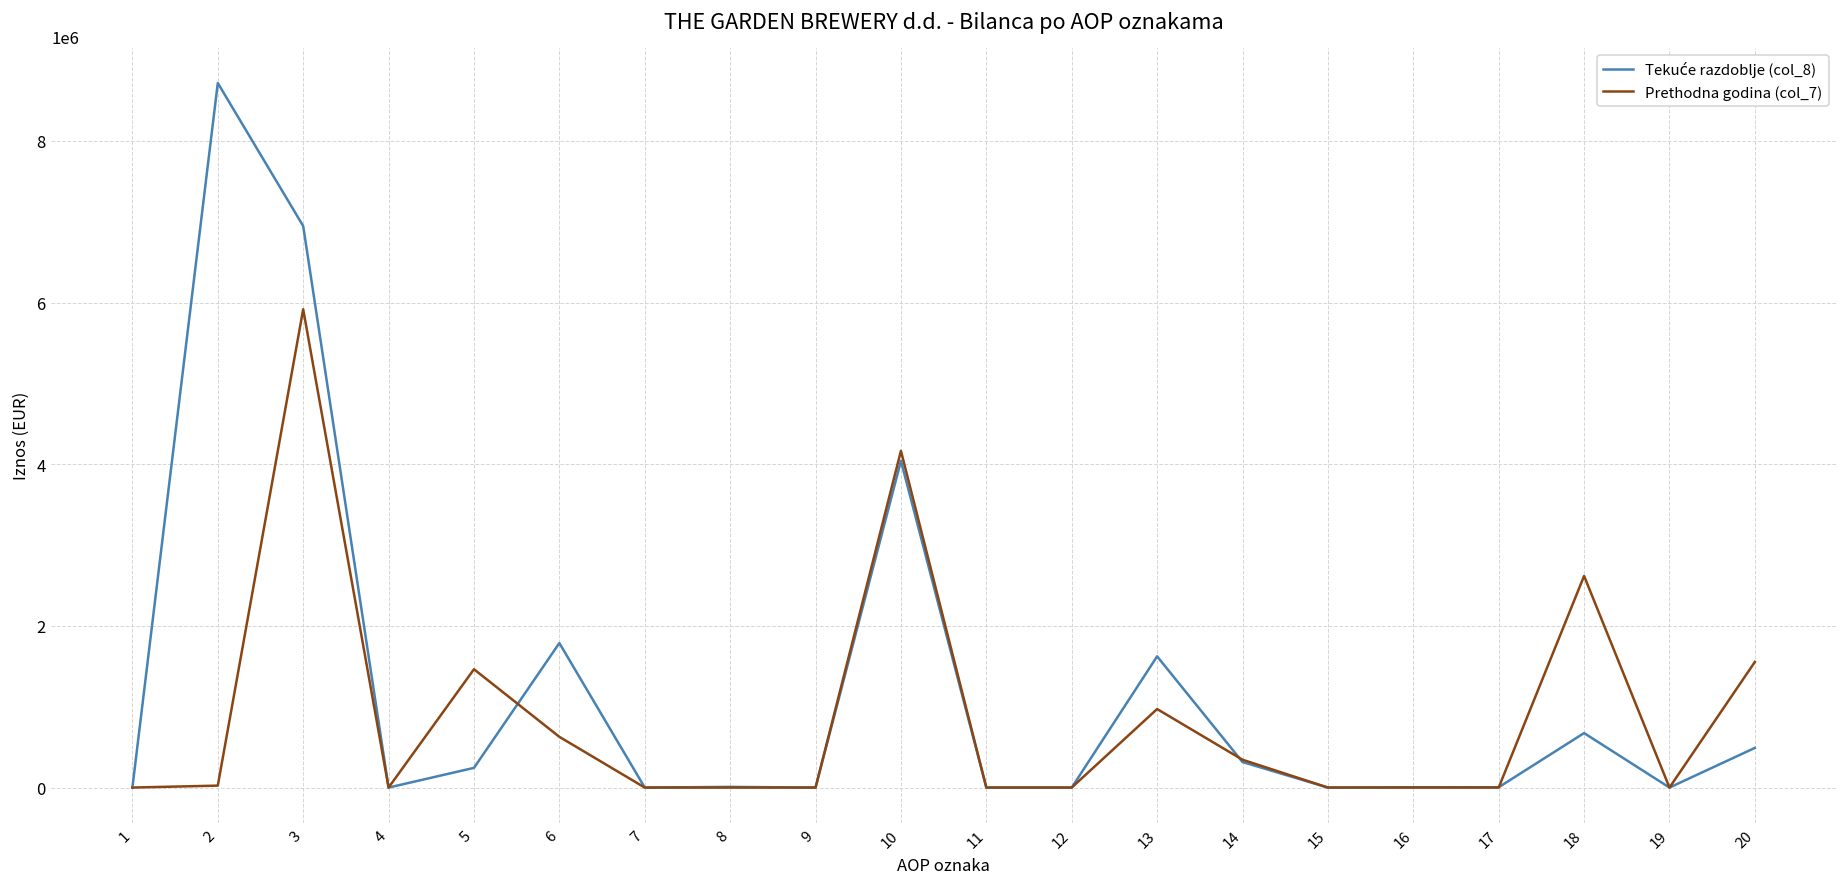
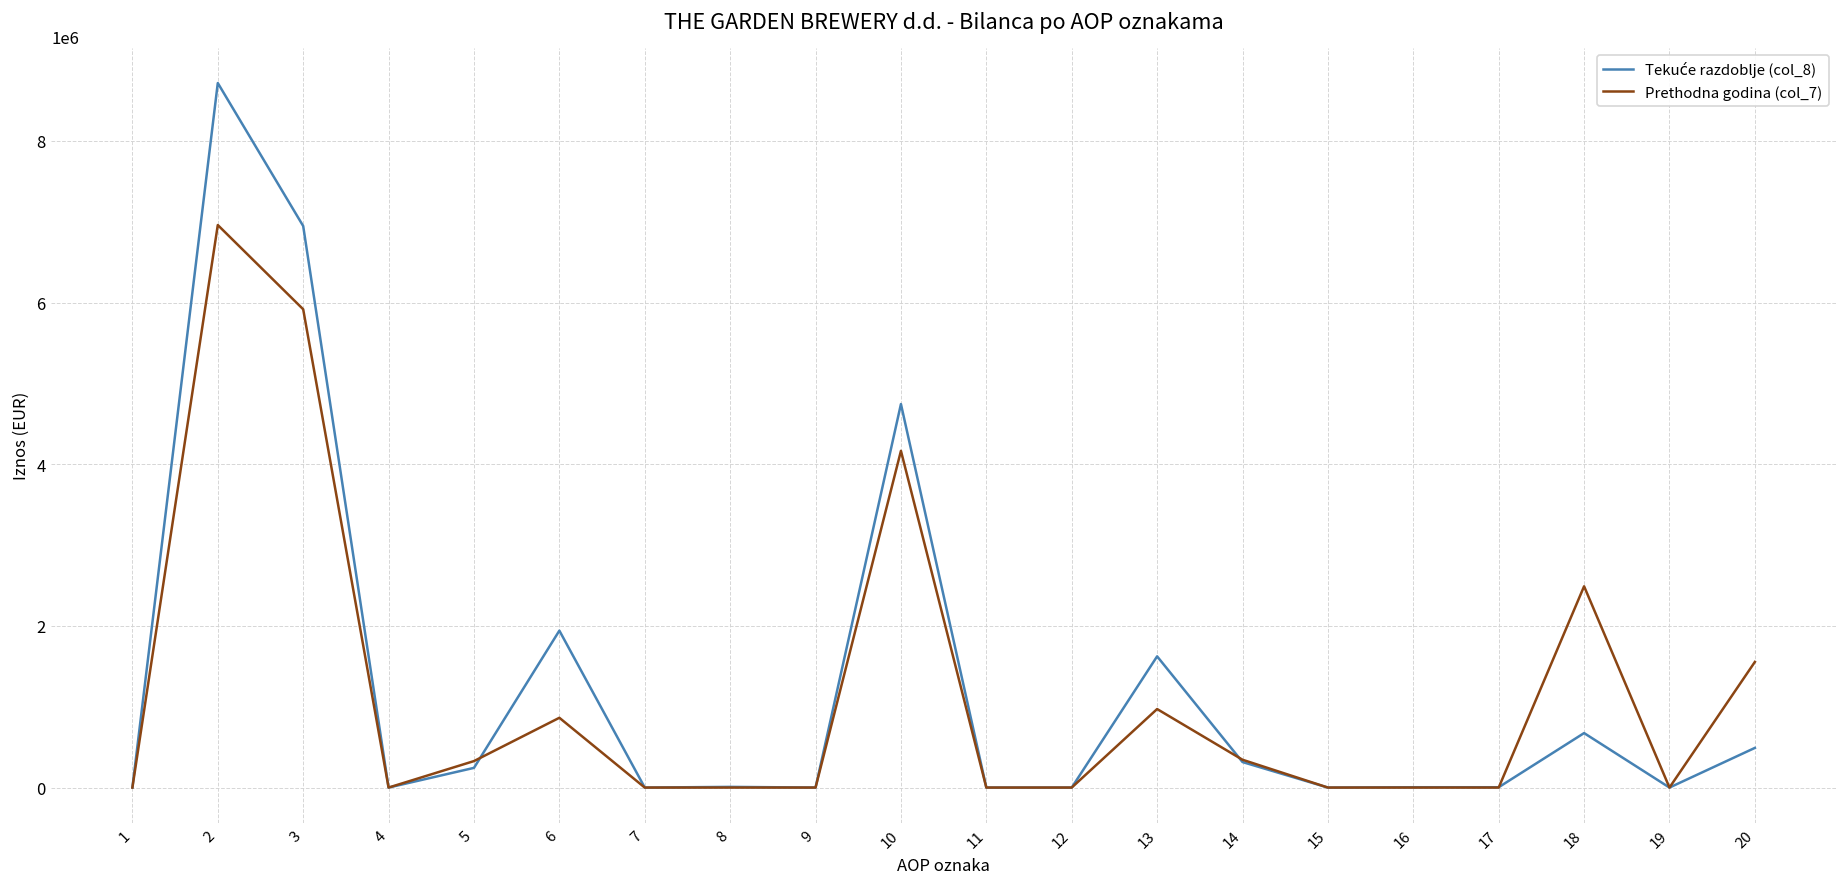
  {
    "Tekuće razdoblje (col_8)": {
      "2": 8700000,
      "3": 6900000,
      "5": 200000,
-     "6": 1800000,
-     "10": 4000000,
+     "6": 1900000,
+     "10": 4700000,
      "13": 1600000,
      "18": 700000,
      "20": 500000
    },
    "Prethodna godina (col_7)": {
-     "2": 0,
+     "2": 7000000,
      "3": 5900000,
-     "5": 1500000,
-     "6": 600000,
+     "5": 300000,
+     "6": 900000,
      "10": 4200000,
      "13": 1000000,
-     "18": 2600000,
+     "18": 2500000,
      "20": 1600000
    }
  }
